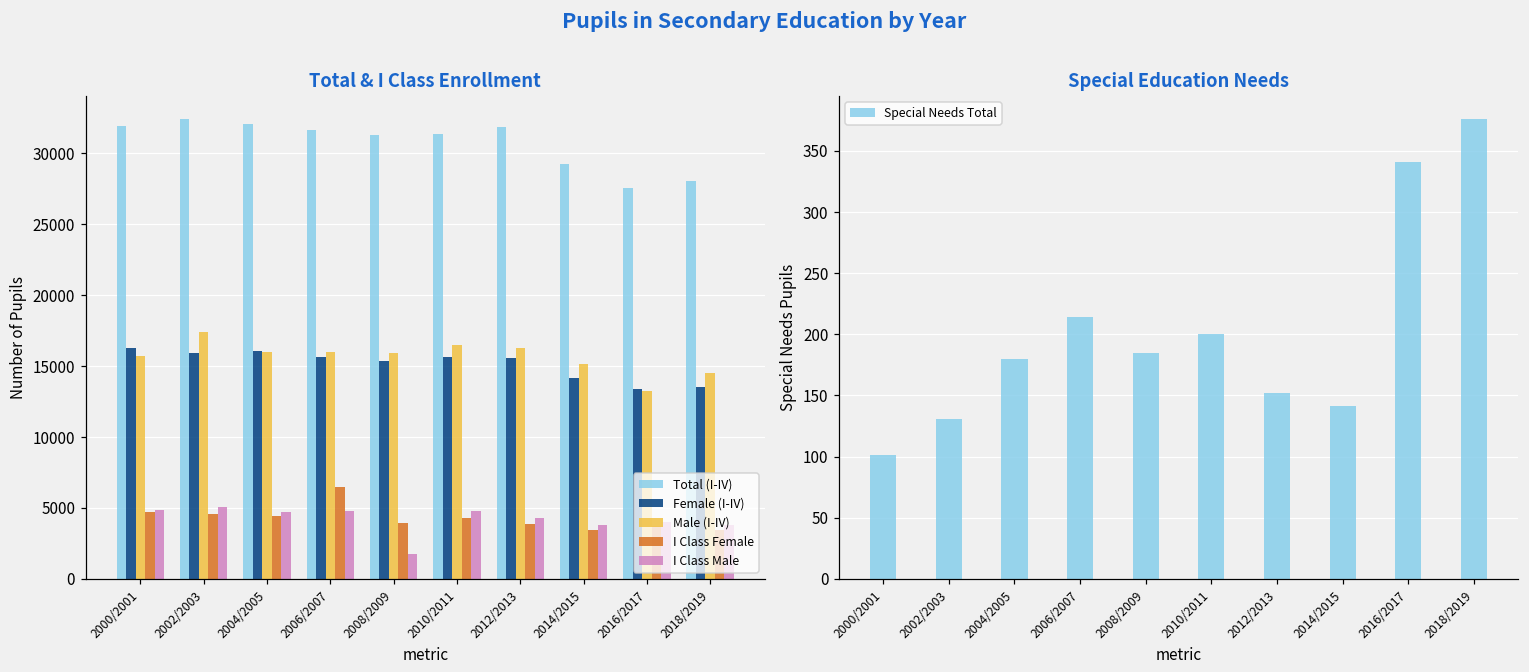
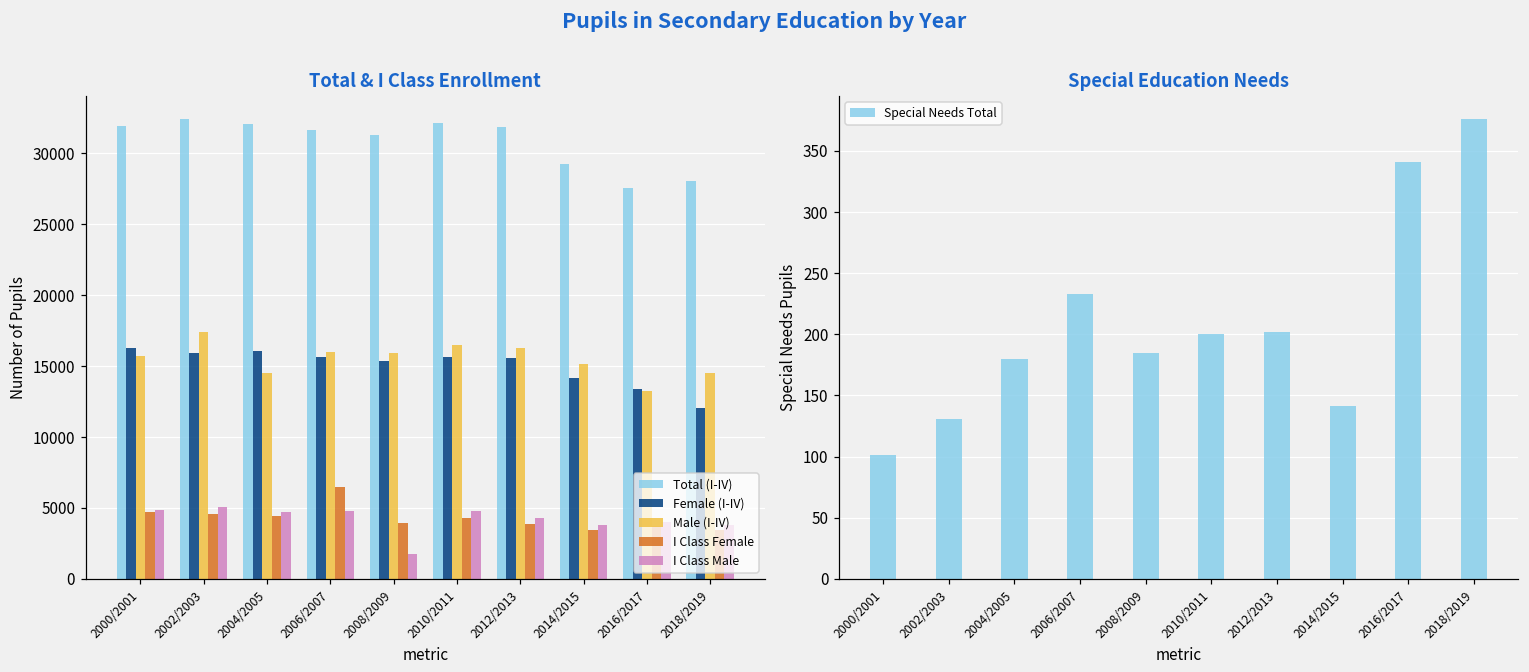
  {
    "Total & I Class Enrollment": {
      "Total (I-IV)": {
        "2000/2001": 31900,
        "2002/2003": 32400,
        "2004/2005": 32100,
        "2006/2007": 31600,
        "2008/2009": 31300,
-       "2010/2011": 31300,
+       "2010/2011": 32100,
        "2012/2013": 31900,
        "2014/2015": 29200,
        "2016/2017": 27600,
        "2018/2019": 28000
      },
      "Female (I-IV)": {
        "2000/2001": 16300,
        "2002/2003": 15900,
        "2004/2005": 16100,
        "2006/2007": 15700,
        "2008/2009": 15300,
        "2010/2011": 15600,
        "2012/2013": 15600,
        "2014/2015": 14100,
        "2016/2017": 13400,
-       "2018/2019": 13500
+       "2018/2019": 12000
      },
      "Male (I-IV)": {
        "2000/2001": 15700,
        "2002/2003": 17400,
-       "2004/2005": 16000,
+       "2004/2005": 14500,
        "2006/2007": 16000,
        "2008/2009": 15900,
        "2010/2011": 16500,
        "2012/2013": 16300,
        "2014/2015": 15100,
        "2016/2017": 13200,
        "2018/2019": 14500
      },
      "I Class Female": {
        "2000/2001": 4700,
        "2002/2003": 4600,
        "2004/2005": 4400,
        "2006/2007": 6400,
        "2008/2009": 3900,
        "2010/2011": 4300,
        "2012/2013": 3900,
        "2014/2015": 3400
      },
      "I Class Male": {
        "2000/2001": 4800,
        "2002/2003": 5000,
        "2004/2005": 4700,
        "2006/2007": 4800,
        "2008/2009": 1700,
        "2010/2011": 4800,
        "2012/2013": 4300,
        "2014/2015": 3800
      }
    },
    "Special Education Needs": {
      "2000/2001": 101,
      "2002/2003": 131,
      "2004/2005": 180,
-     "2006/2007": 214,
+     "2006/2007": 233,
      "2008/2009": 185,
      "2010/2011": 200,
-     "2012/2013": 152,
+     "2012/2013": 202,
      "2014/2015": 141,
      "2016/2017": 341,
      "2018/2019": 376
    }
  }
